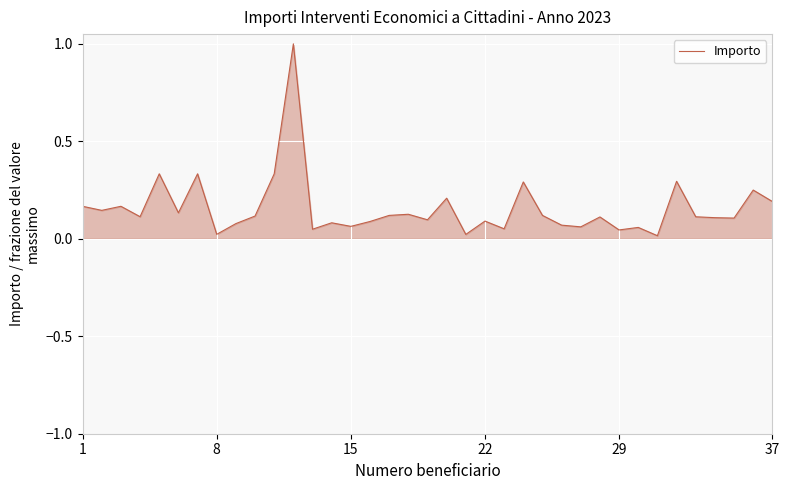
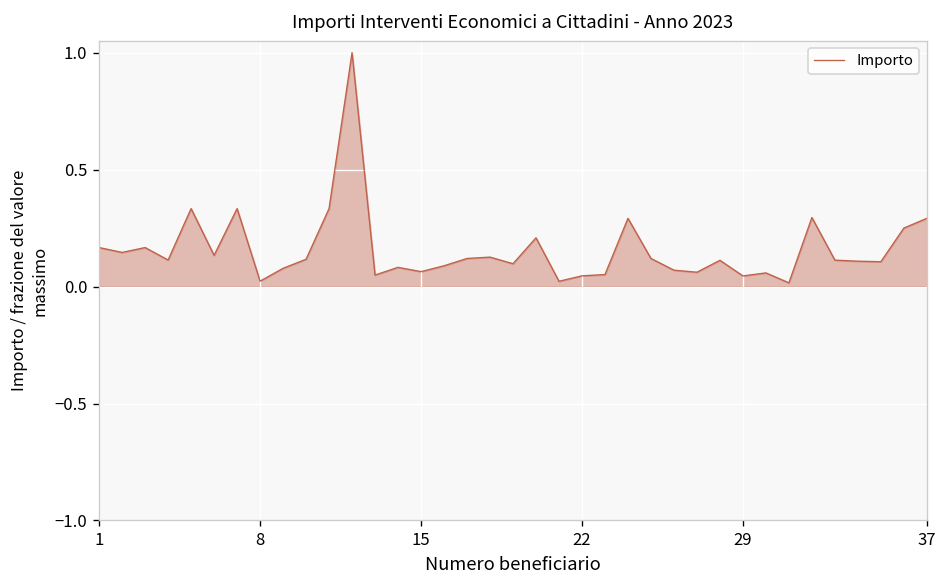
  {
    "1": 0.17,
    "8": 0.02,
    "15": 0.06,
-   "22": 0.09,
+   "22": 0.05,
    "29": 0.05,
-   "37": 0.19
+   "37": 0.29
  }
